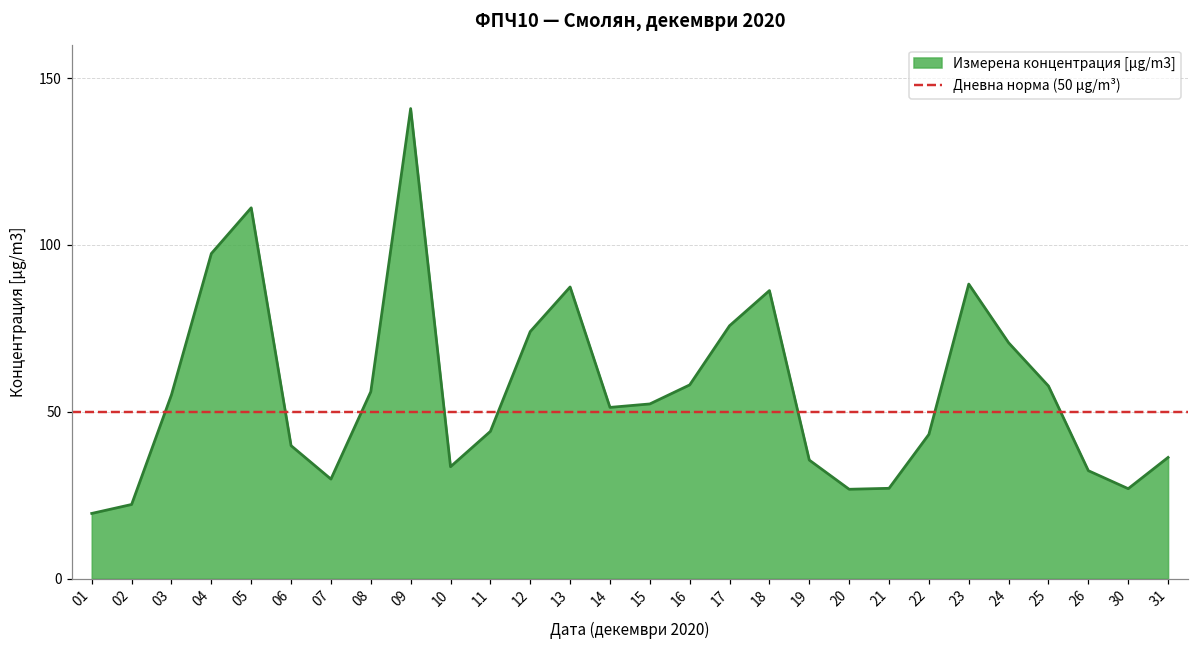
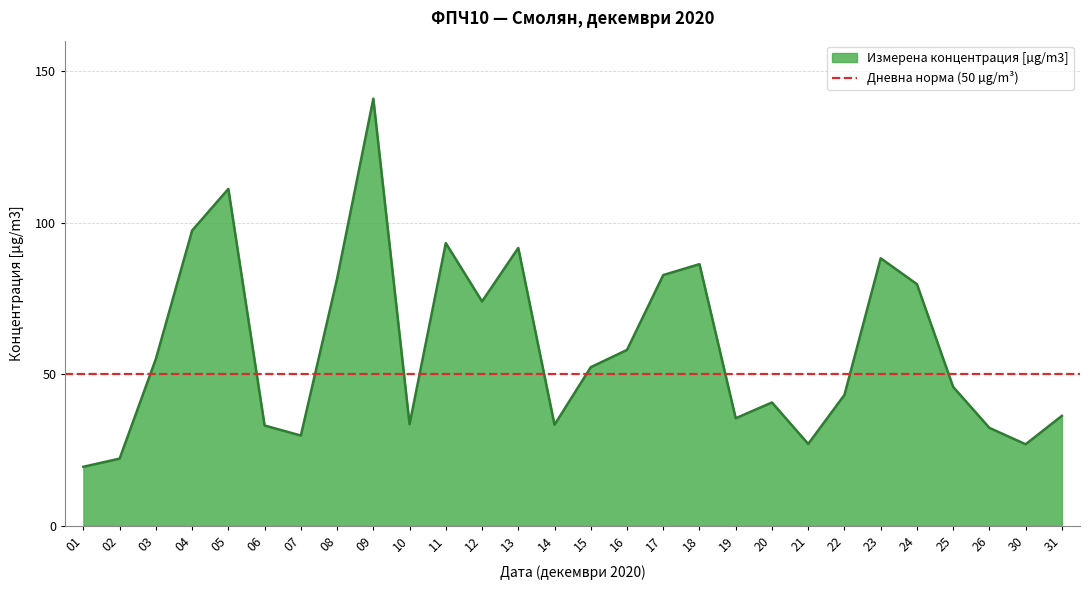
  {
    "01": 20,
    "02": 22,
    "03": 55,
    "04": 97,
    "05": 111,
-   "06": 40,
+   "06": 33,
    "07": 30,
-   "08": 56,
+   "08": 82,
    "09": 141,
    "10": 34,
-   "11": 44,
+   "11": 93,
    "12": 74,
-   "13": 87,
-   "14": 51,
+   "13": 92,
+   "14": 33,
    "15": 52,
    "16": 58,
-   "17": 76,
+   "17": 83,
    "18": 86,
    "19": 36,
-   "20": 27,
+   "20": 41,
    "21": 27,
    "22": 43,
    "23": 88,
-   "24": 71,
-   "25": 58,
+   "24": 80,
+   "25": 46,
    "26": 32,
    "30": 27,
    "31": 36
  }
